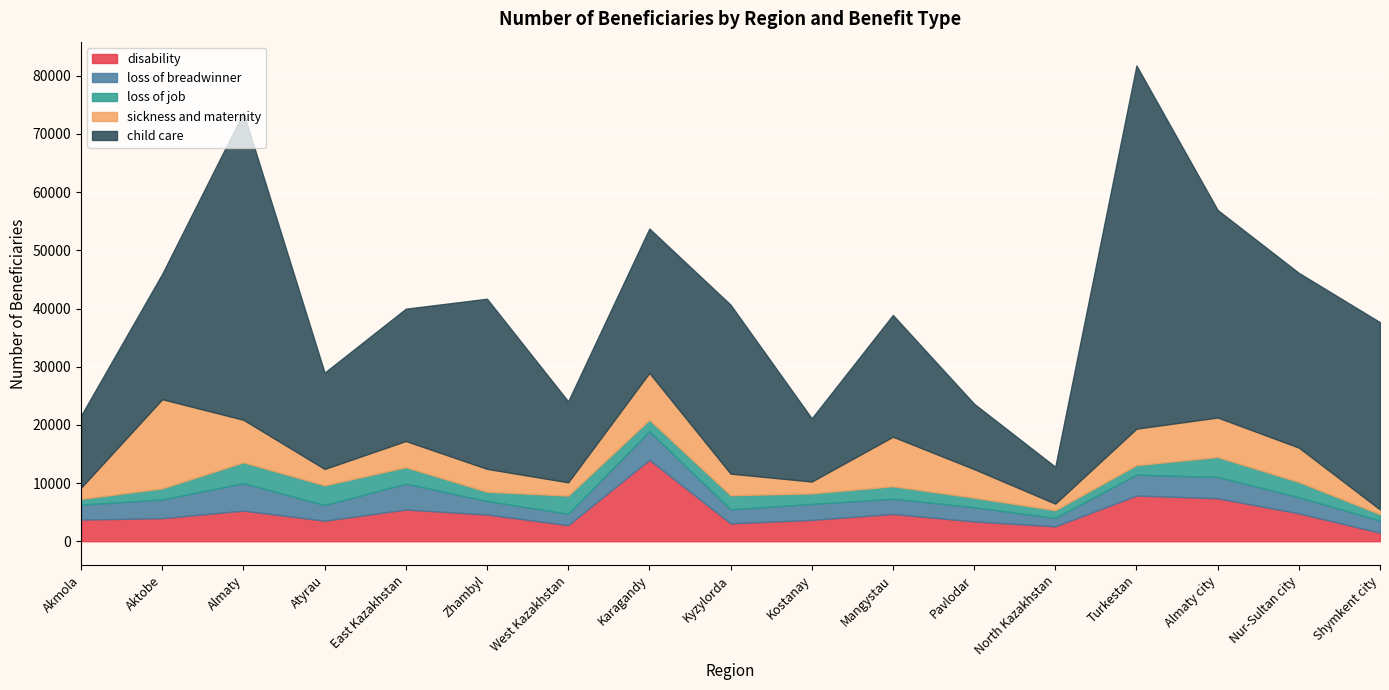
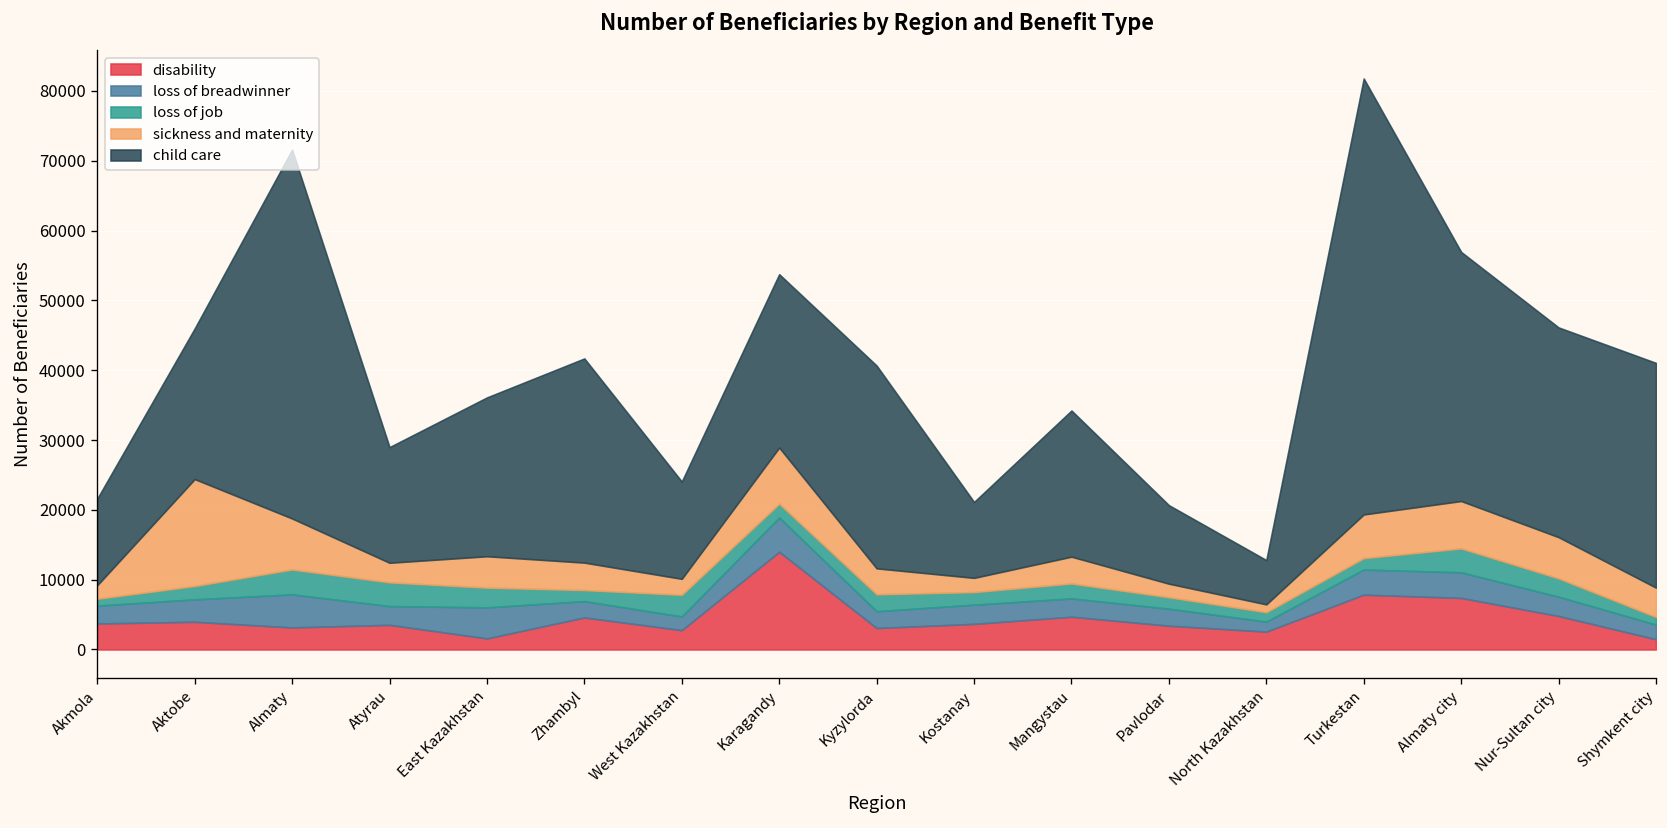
  {
    "disability": {
      "Akmola": 4000,
      "Aktobe": 4000,
-     "Almaty": 5000,
+     "Almaty": 3000,
      "Atyrau": 4000,
-     "East Kazakhstan": 5000,
+     "East Kazakhstan": 2000,
      "Zhambyl": 5000,
      "West Kazakhstan": 3000,
      "Karagandy": 14000,
      "Kyzylorda": 3000,
      "Kostanay": 4000,
      "Mangystau": 5000,
      "Pavlodar": 3000,
      "North Kazakhstan": 3000,
      "Turkestan": 8000,
      "Almaty city": 7000,
      "Nur-Sultan city": 5000,
      "Shymkent city": 1000
    },
    "sickness and maternity": {
      "Akmola": 2000,
      "Aktobe": 15000,
      "Almaty": 7000,
      "Atyrau": 3000,
      "East Kazakhstan": 4000,
      "Zhambyl": 4000,
      "West Kazakhstan": 2000,
      "Karagandy": 8000,
      "Kyzylorda": 4000,
      "Kostanay": 2000,
-     "Mangystau": 9000,
-     "Pavlodar": 5000,
+     "Mangystau": 4000,
+     "Pavlodar": 2000,
      "North Kazakhstan": 1000,
      "Turkestan": 6000,
      "Almaty city": 7000,
      "Nur-Sultan city": 6000,
-     "Shymkent city": 1000
+     "Shymkent city": 4000
    },
    "child care": {
      "Akmola": 12000,
      "Aktobe": 22000,
      "Atyrau": 17000,
      "East Kazakhstan": 23000,
      "Zhambyl": 29000,
      "West Kazakhstan": 14000,
      "Karagandy": 25000,
      "Kyzylorda": 29000,
      "Kostanay": 11000,
      "Mangystau": 21000,
      "Pavlodar": 11000,
      "North Kazakhstan": 6000,
      "Turkestan": 62000,
      "Almaty city": 36000,
      "Nur-Sultan city": 30000,
      "Shymkent city": 32000
    }
  }
